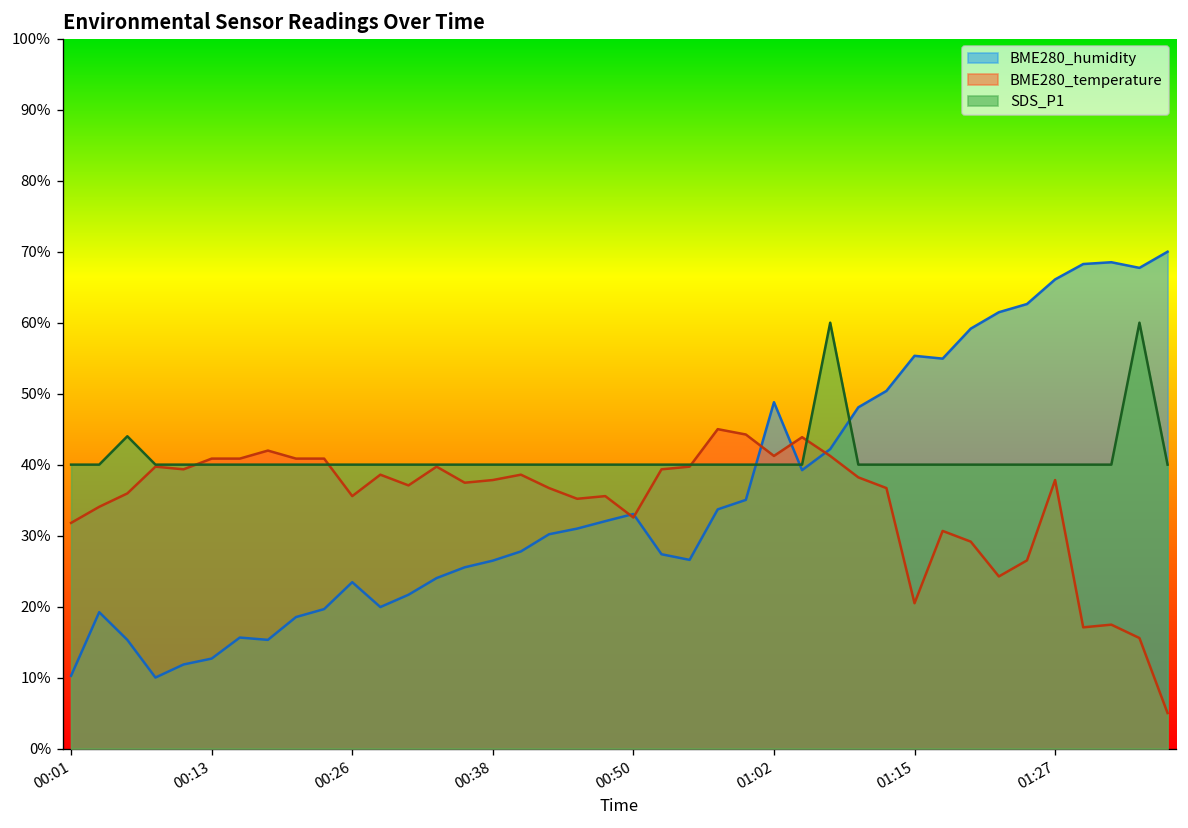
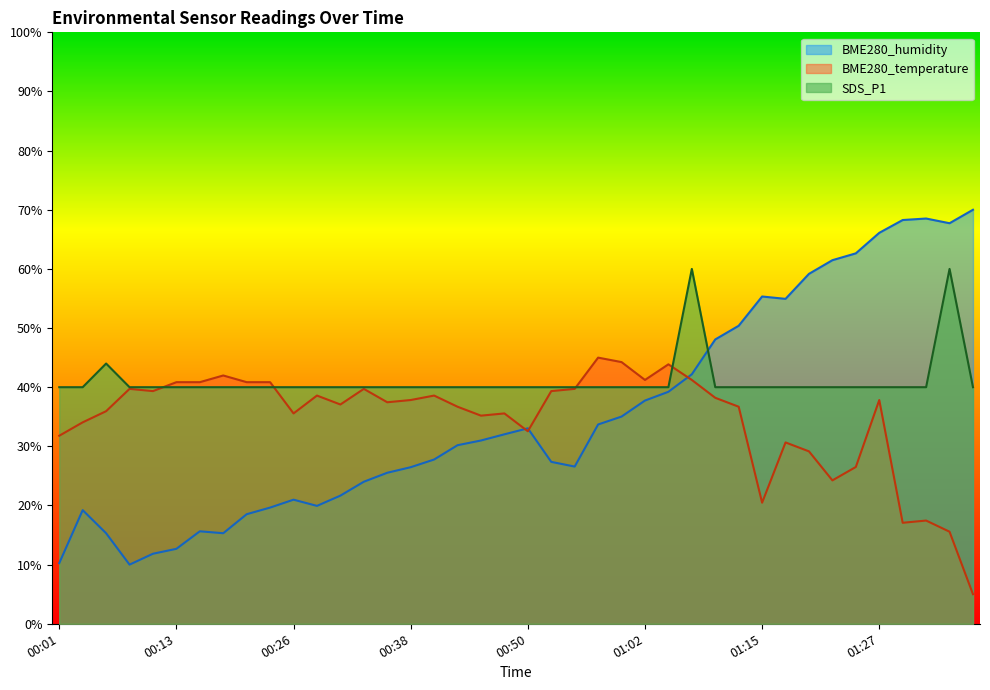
  {
    "BME280_humidity": {
      "00:01": "10%",
      "00:13": "13%",
-     "00:26": "23%",
+     "00:26": "21%",
      "00:38": "26%",
      "00:50": "33%",
-     "01:02": "49%",
+     "01:02": "38%",
      "01:15": "55%",
      "01:27": "66%"
    },
    "BME280_temperature": {
      "00:01": "32%",
      "00:13": "41%",
      "00:26": "36%",
      "00:38": "38%",
      "00:50": "33%",
      "01:02": "41%",
      "01:15": "20%",
      "01:27": "38%"
    },
    "SDS_P1": {
      "00:01": "40%",
      "00:13": "40%",
      "00:26": "40%",
      "00:38": "40%",
      "00:50": "40%",
      "01:02": "40%",
      "01:15": "40%",
      "01:27": "40%"
    }
  }
